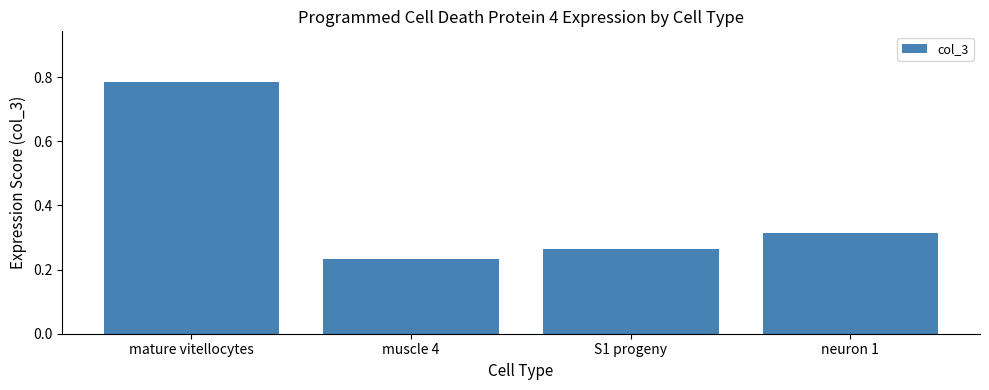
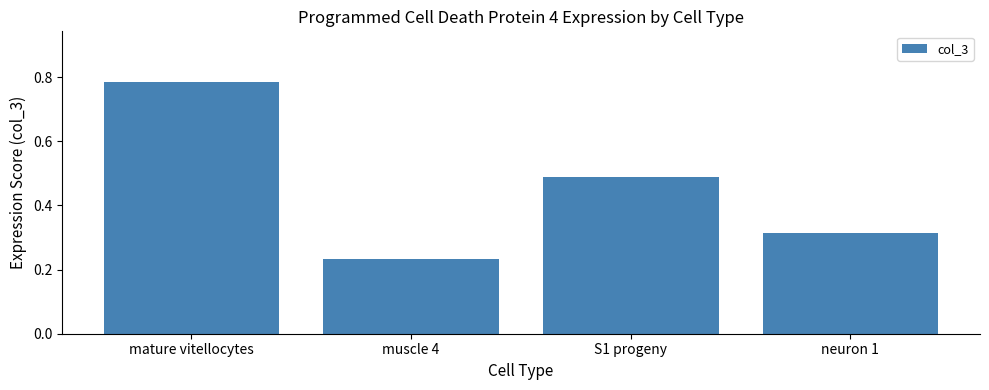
  {
    "mature vitellocytes": 0.79,
    "muscle 4": 0.23,
-   "S1 progeny": 0.26,
+   "S1 progeny": 0.49,
    "neuron 1": 0.31
  }
